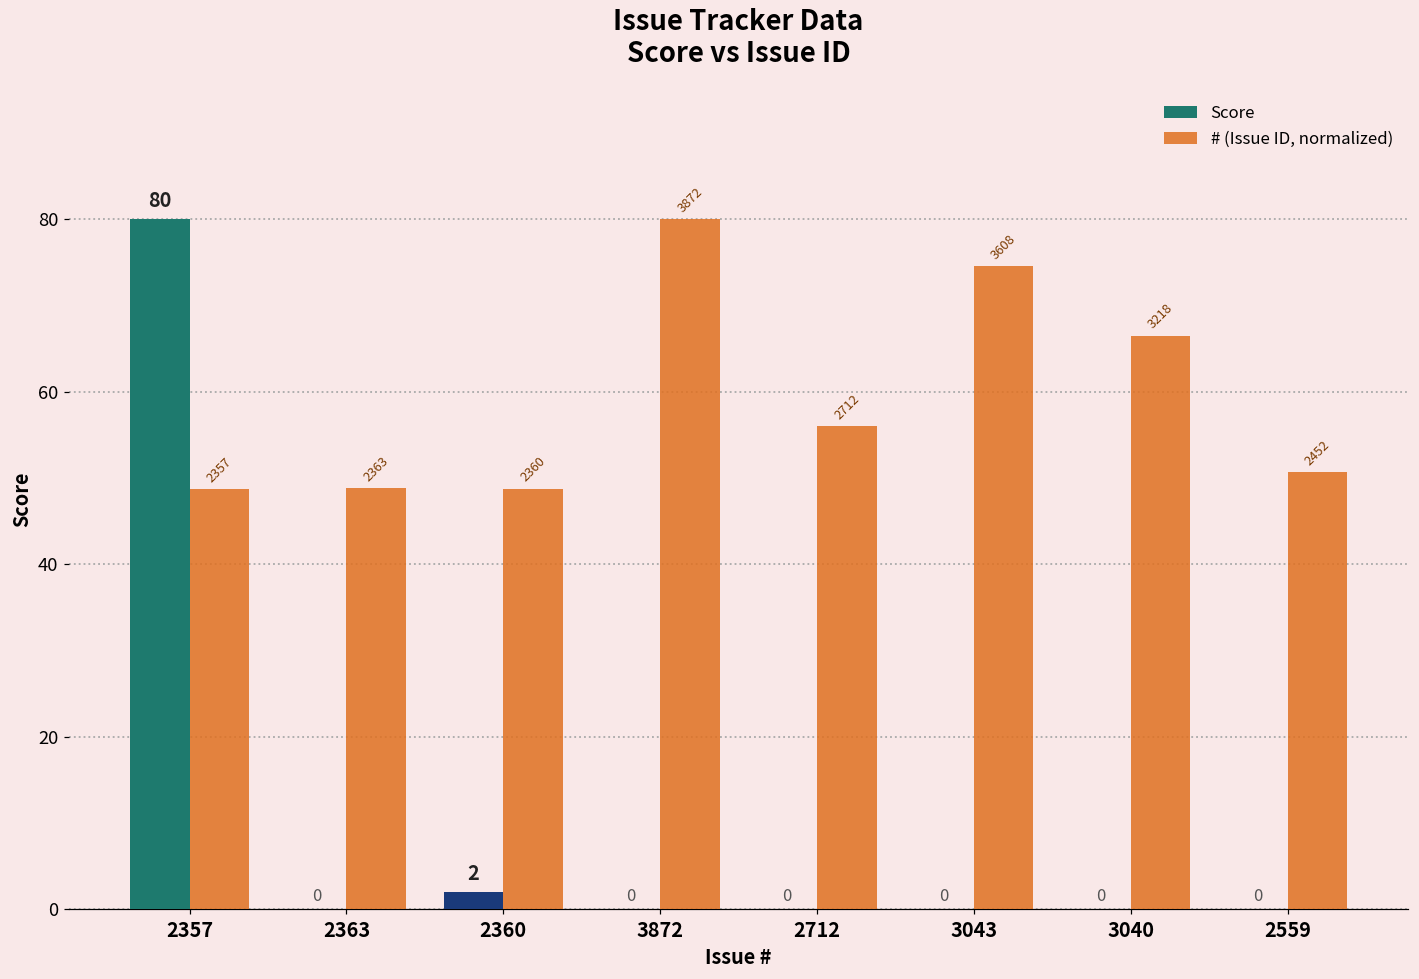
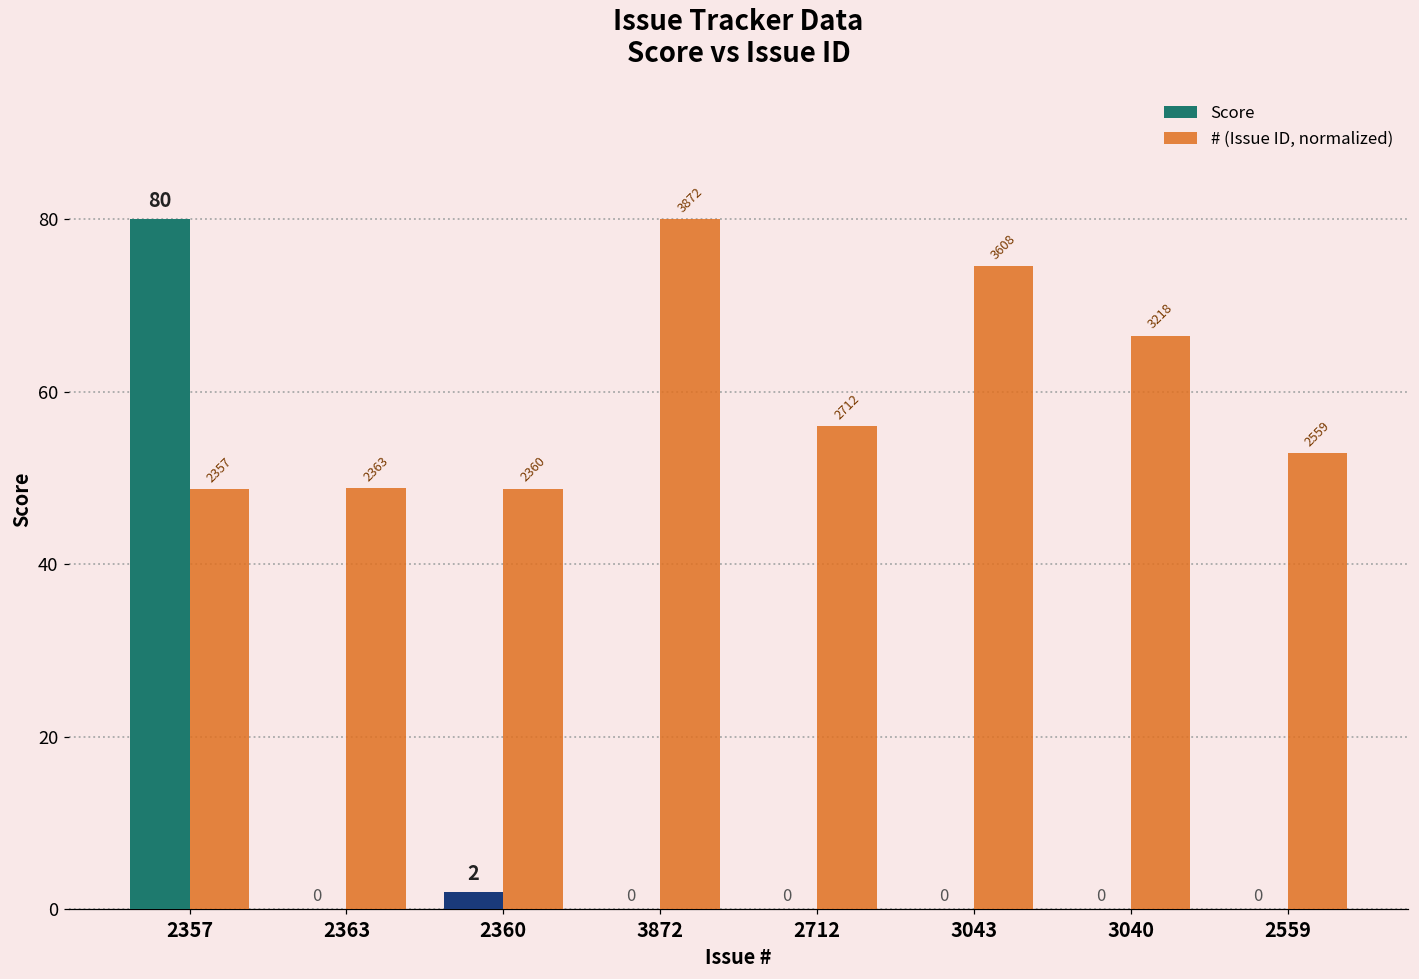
  {
    "Score": {
      "2357": 80,
      "2363": 0,
      "2360": 2,
      "3872": 0,
      "2712": 0,
      "3043": 0,
      "3040": 0,
      "2559": 0
    },
    "# (Issue ID, normalized)": {
-     "2559": 2452
+     "2559": 2559
    }
  }
